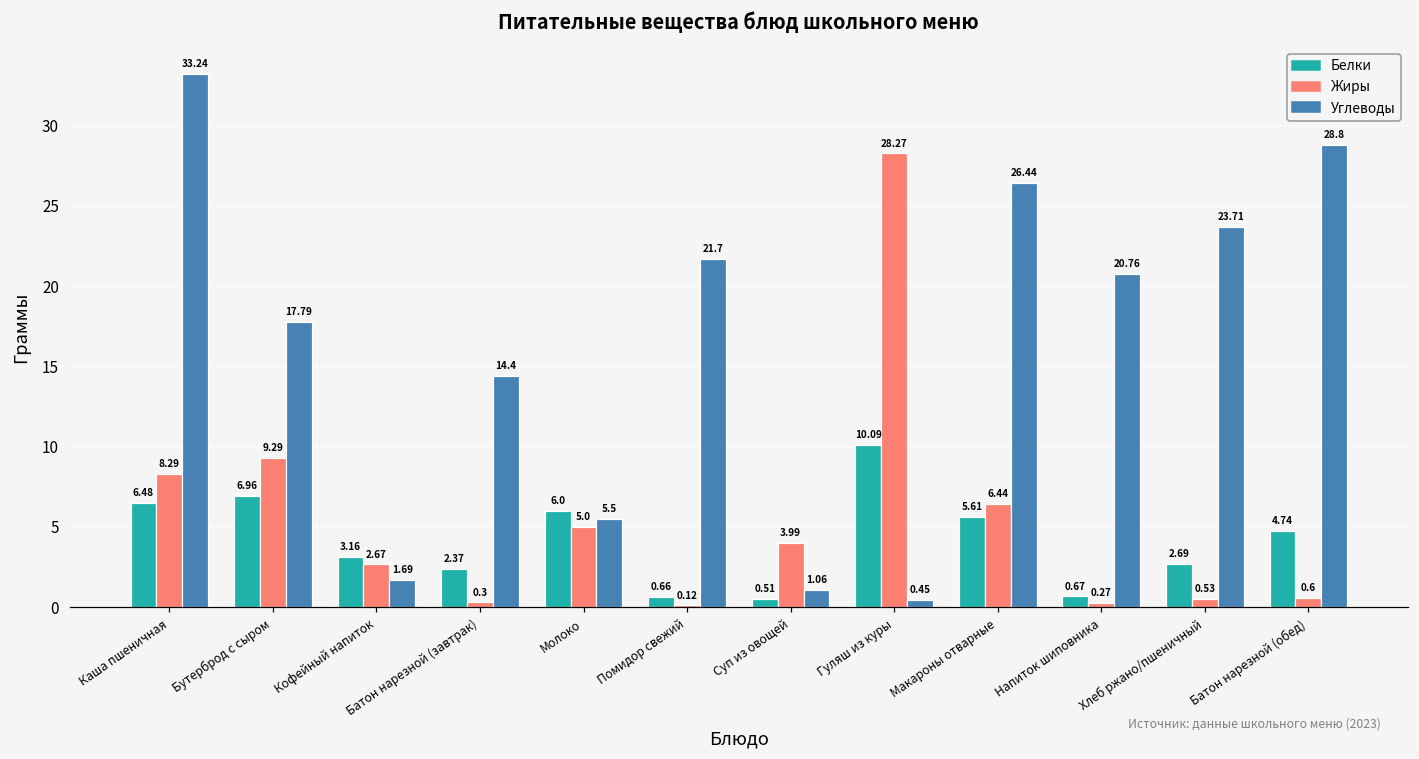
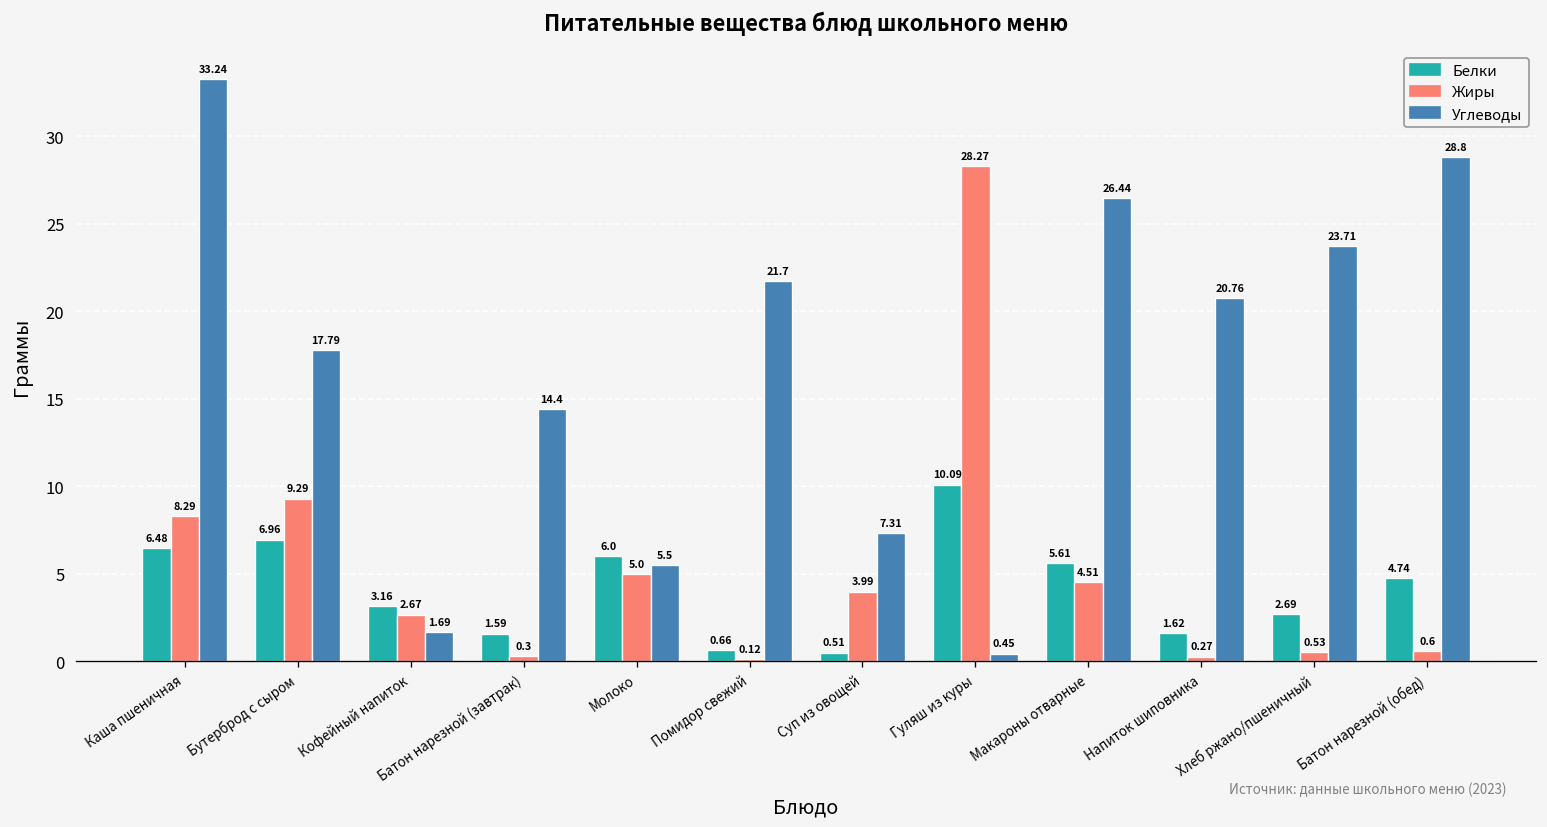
  {
    "Белки": {
      "Каша пшеничная": 6.48,
      "Бутерброд с сыром": 6.96,
      "Кофейный напиток": 3.16,
-     "Батон нарезной (завтрак)": 2.37,
+     "Батон нарезной (завтрак)": 1.59,
      "Молоко": 6.0,
      "Помидор свежий": 0.66,
      "Суп из овощей": 0.51,
      "Гуляш из куры": 10.09,
      "Макароны отварные": 5.61,
-     "Напиток шиповника": 0.67,
+     "Напиток шиповника": 1.62,
      "Хлеб ржано/пшеничный": 2.69,
      "Батон нарезной (обед)": 4.74
    },
    "Жиры": {
      "Каша пшеничная": 8.29,
      "Бутерброд с сыром": 9.29,
      "Кофейный напиток": 2.67,
      "Батон нарезной (завтрак)": 0.3,
      "Молоко": 5.0,
      "Помидор свежий": 0.12,
      "Суп из овощей": 3.99,
      "Гуляш из куры": 28.27,
-     "Макароны отварные": 6.44,
+     "Макароны отварные": 4.51,
      "Напиток шиповника": 0.27,
      "Хлеб ржано/пшеничный": 0.53,
      "Батон нарезной (обед)": 0.6
    },
    "Углеводы": {
      "Каша пшеничная": 33.24,
      "Бутерброд с сыром": 17.79,
      "Кофейный напиток": 1.69,
      "Батон нарезной (завтрак)": 14.4,
      "Молоко": 5.5,
      "Помидор свежий": 21.7,
-     "Суп из овощей": 1.06,
+     "Суп из овощей": 7.31,
      "Гуляш из куры": 0.45,
      "Макароны отварные": 26.44,
      "Напиток шиповника": 20.76,
      "Хлеб ржано/пшеничный": 23.71,
      "Батон нарезной (обед)": 28.8
    }
  }
